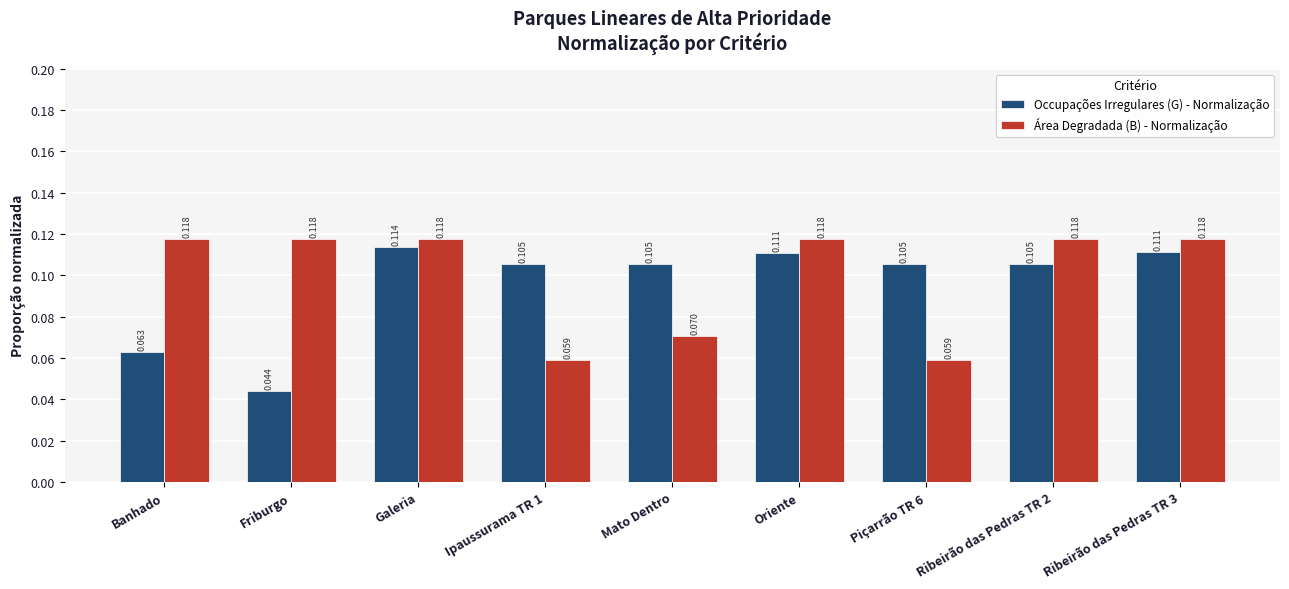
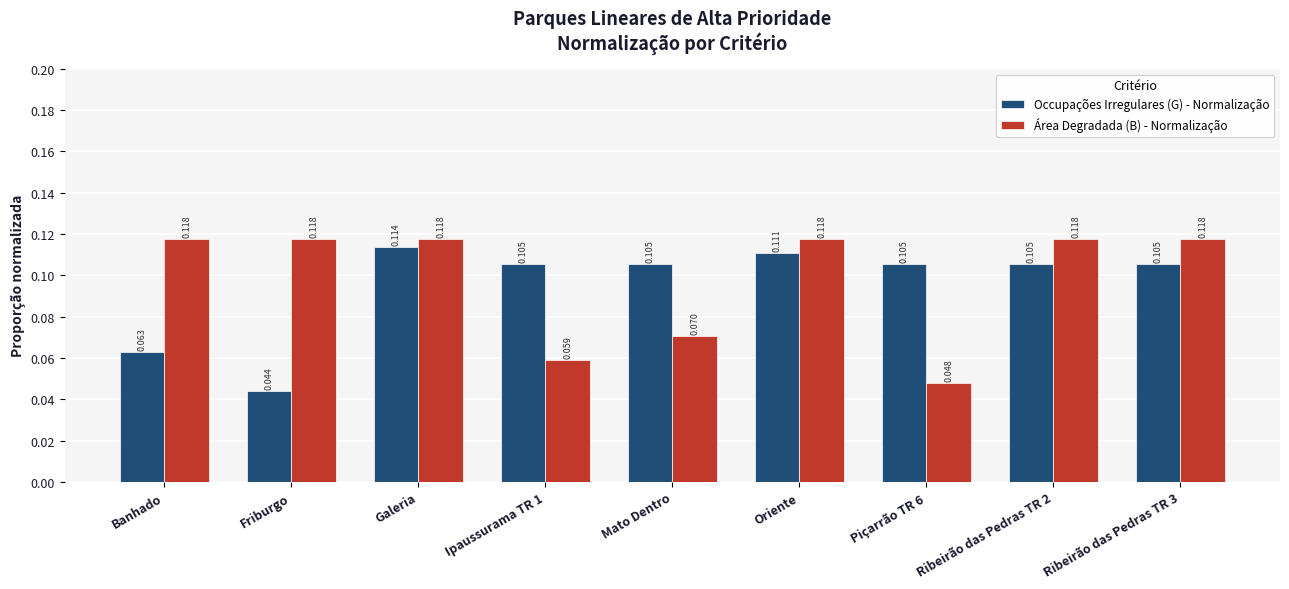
  {
    "Occupações Irregulares (G) - Normalização": {
      "Banhado": 0.063,
      "Friburgo": 0.044,
      "Galeria": 0.114,
      "Ipaussurama TR 1": 0.105,
      "Mato Dentro": 0.105,
      "Oriente": 0.111,
      "Piçarrão TR 6": 0.105,
      "Ribeirão das Pedras TR 2": 0.105,
-     "Ribeirão das Pedras TR 3": 0.111
+     "Ribeirão das Pedras TR 3": 0.105
    },
    "Área Degradada (B) - Normalização": {
      "Banhado": 0.118,
      "Friburgo": 0.118,
      "Galeria": 0.118,
      "Ipaussurama TR 1": 0.059,
      "Mato Dentro": 0.070,
      "Oriente": 0.118,
-     "Piçarrão TR 6": 0.059,
+     "Piçarrão TR 6": 0.048,
      "Ribeirão das Pedras TR 2": 0.118,
      "Ribeirão das Pedras TR 3": 0.118
    }
  }
